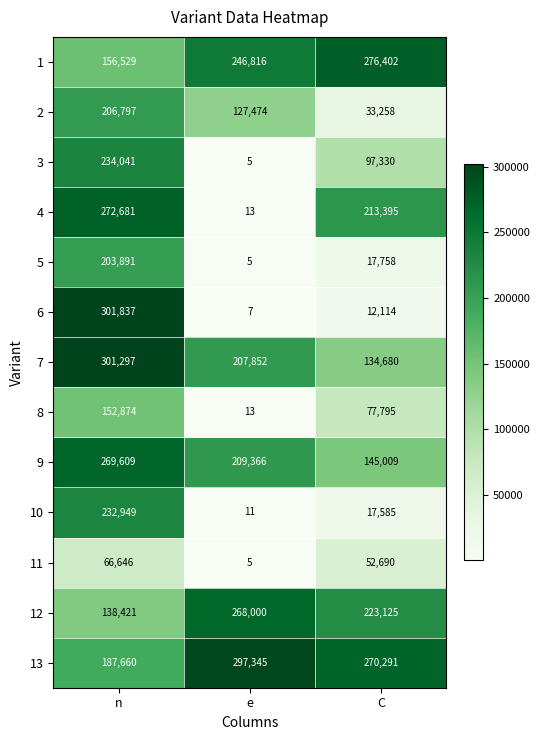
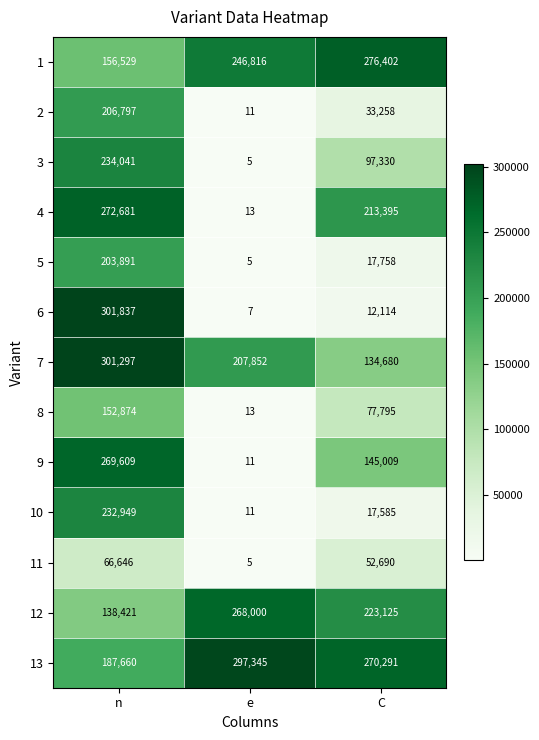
  {
    "1": {
      "n": "156,529",
      "e": "246,816",
      "C": "276,402"
    },
    "2": {
      "n": "206,797",
-     "e": "127,474",
+     "e": "11",
      "C": "33,258"
    },
    "3": {
      "n": "234,041",
      "e": "5",
      "C": "97,330"
    },
    "4": {
      "n": "272,681",
      "e": "13",
      "C": "213,395"
    },
    "5": {
      "n": "203,891",
      "e": "5",
      "C": "17,758"
    },
    "6": {
      "n": "301,837",
      "e": "7",
      "C": "12,114"
    },
    "7": {
      "n": "301,297",
      "e": "207,852",
      "C": "134,680"
    },
    "8": {
      "n": "152,874",
      "e": "13",
      "C": "77,795"
    },
    "9": {
      "n": "269,609",
-     "e": "209,366",
+     "e": "11",
      "C": "145,009"
    },
    "10": {
      "n": "232,949",
      "e": "11",
      "C": "17,585"
    },
    "11": {
      "n": "66,646",
      "e": "5",
      "C": "52,690"
    },
    "12": {
      "n": "138,421",
      "e": "268,000",
      "C": "223,125"
    },
    "13": {
      "n": "187,660",
      "e": "297,345",
      "C": "270,291"
    }
  }
